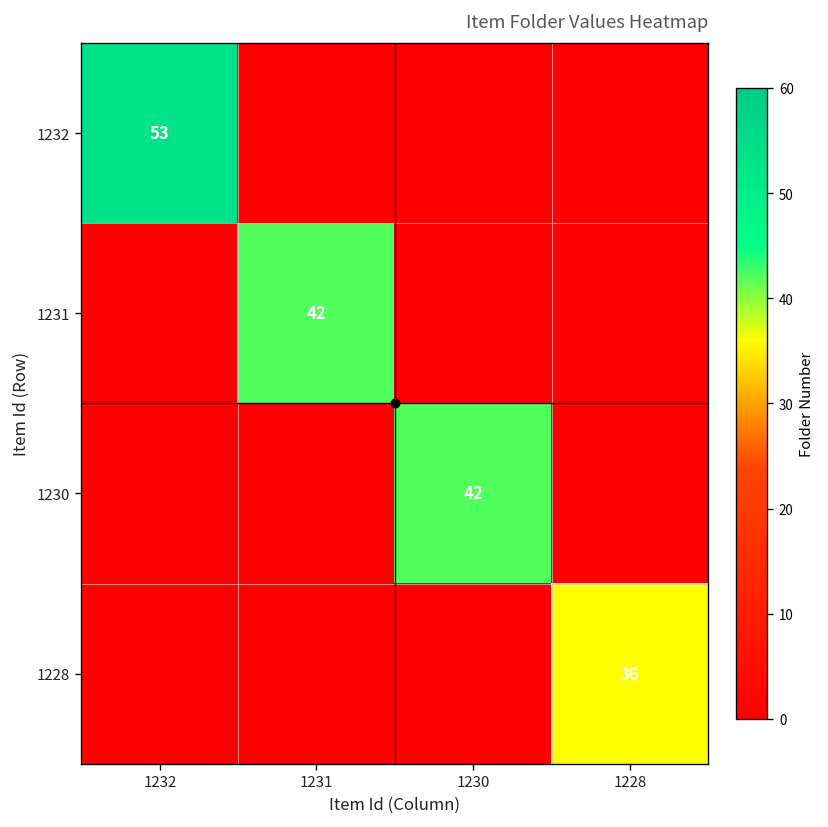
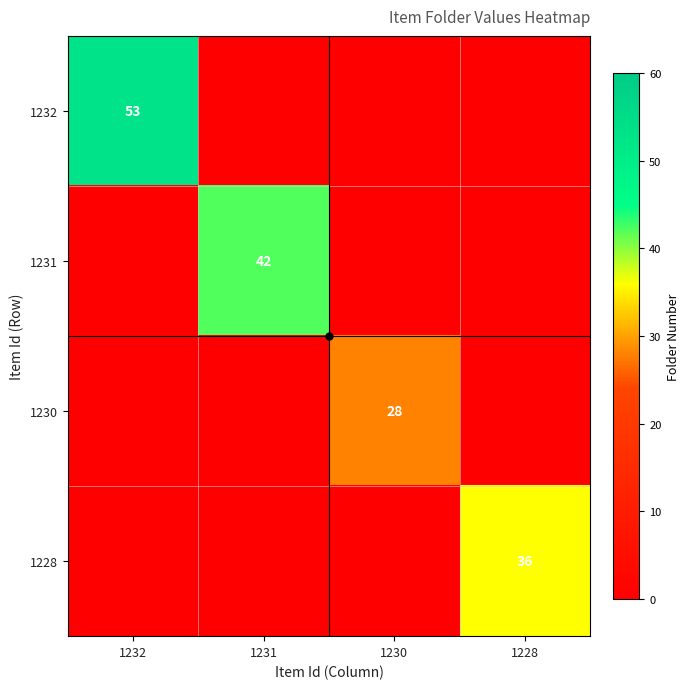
  {
    "1232": {
      "1232": 53
    },
    "1231": {
      "1231": 42
    },
    "1230": {
-     "1230": 42
+     "1230": 28
    },
    "1228": {
      "1228": 36
    }
  }
